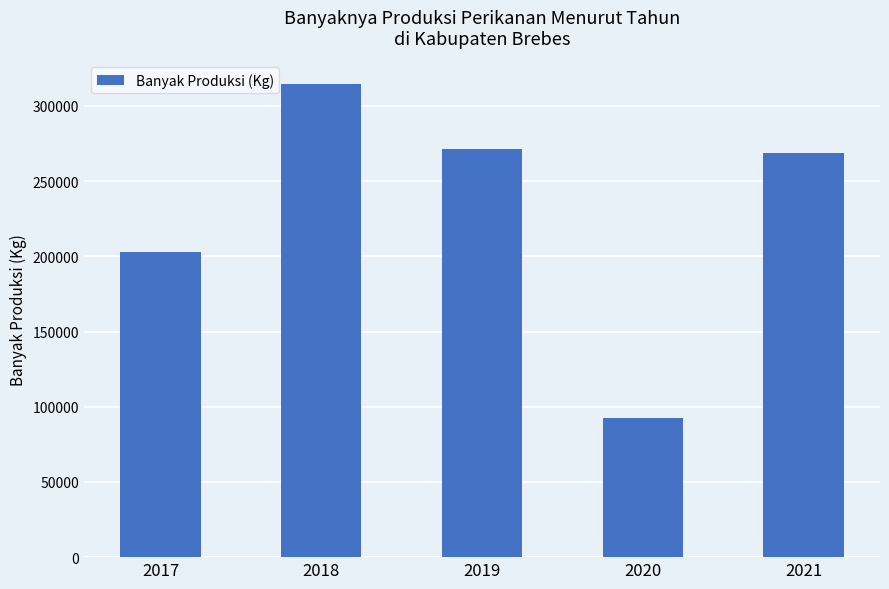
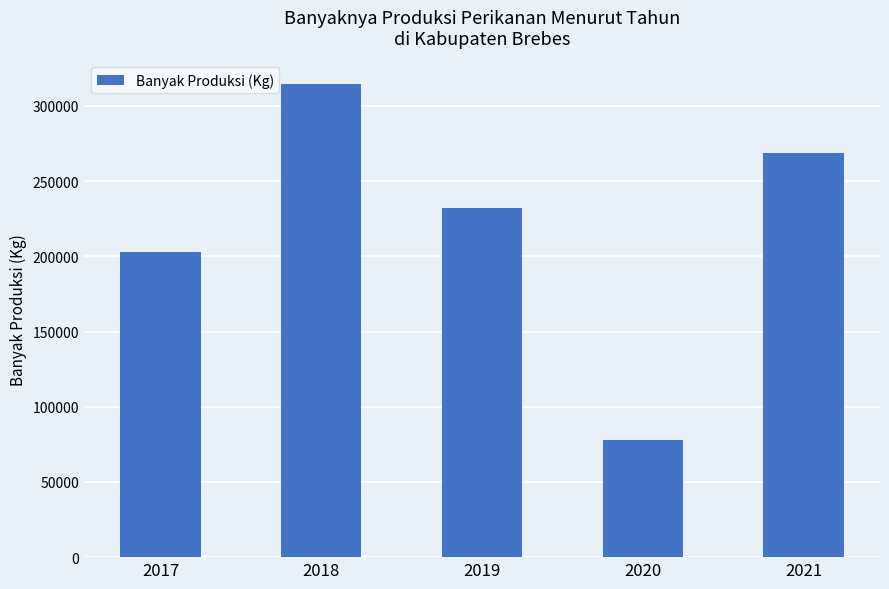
  {
    "2017": 203000,
    "2018": 315000,
-   "2019": 272000,
-   "2020": 92000,
+   "2019": 232000,
+   "2020": 78000,
    "2021": 269000
  }
